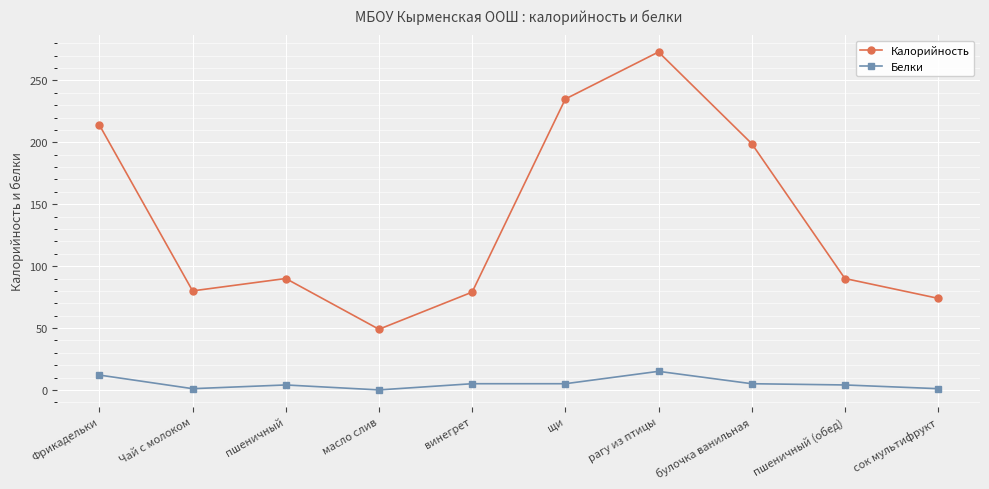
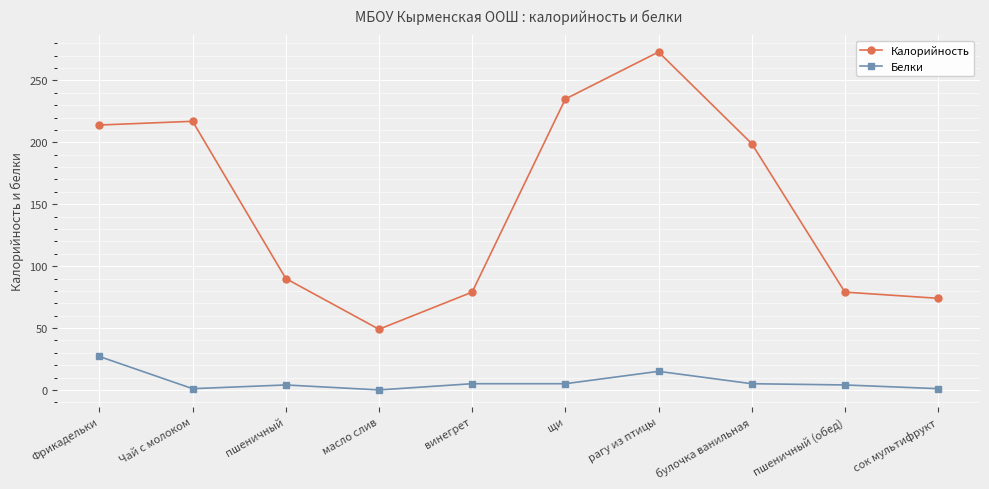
  {
    "Калорийность": {
      "Фрикадельки": 214,
-     "Чай с молоком": 80,
+     "Чай с молоком": 217,
      "пшеничный": 90,
      "масло слив": 49,
      "винегрет": 79,
      "щи": 235,
      "рагу из птицы": 273,
      "булочка ванильная": 199,
-     "пшеничный (обед)": 90,
+     "пшеничный (обед)": 79,
      "сок мультифрукт": 74
    },
    "Белки": {
-     "Фрикадельки": 12,
+     "Фрикадельки": 27,
      "Чай с молоком": 1,
      "пшеничный": 4,
      "масло слив": 0,
      "винегрет": 5,
      "щи": 5,
      "рагу из птицы": 15,
      "булочка ванильная": 5,
      "пшеничный (обед)": 4,
      "сок мультифрукт": 1
    }
  }
